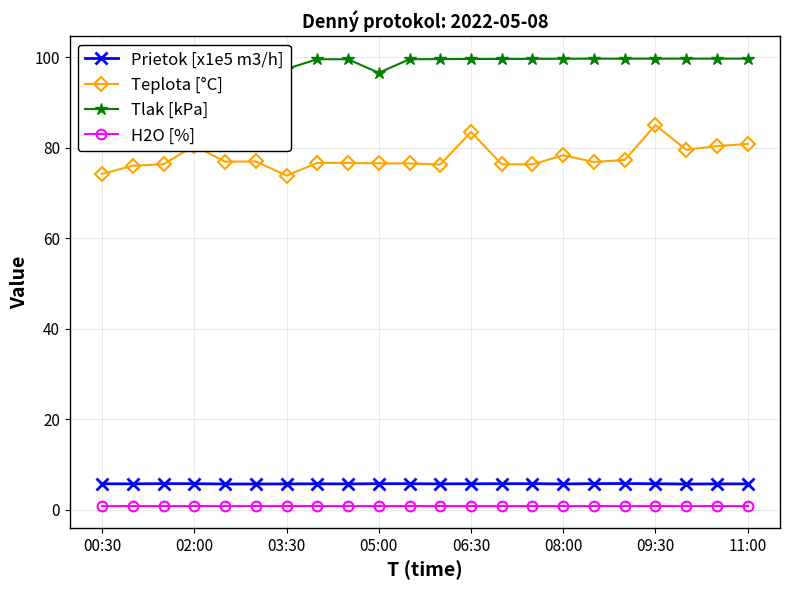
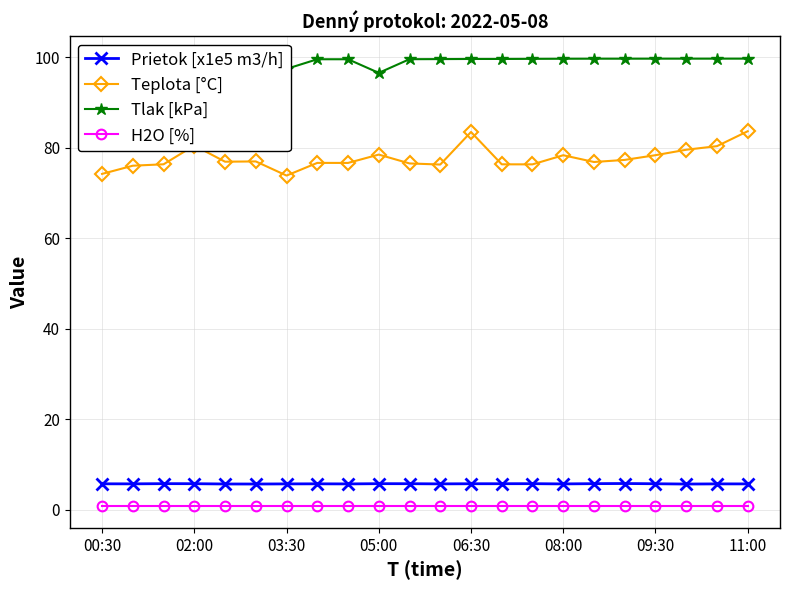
  {
    "Prietok [x1e5 m3/h]": {
      "00:30": 6,
      "02:00": 6,
      "03:30": 6,
      "05:00": 6,
      "06:30": 6,
      "08:00": 6,
      "09:30": 6,
      "11:00": 6
    },
    "Teplota [°C]": {
      "00:30": 74,
      "03:30": 74,
-     "05:00": 77,
+     "05:00": 79,
      "06:30": 84,
      "08:00": 78,
-     "09:30": 85,
-     "11:00": 81
+     "09:30": 78,
+     "11:00": 84
    },
    "Tlak [kPa]": {
      "05:00": 97,
      "06:30": 100,
      "08:00": 100,
      "09:30": 100,
      "11:00": 100
    },
    "H2O [%]": {
      "00:30": 1,
      "02:00": 1,
      "03:30": 1,
      "05:00": 1,
      "06:30": 1,
      "08:00": 1,
      "09:30": 1,
      "11:00": 1
    }
  }
